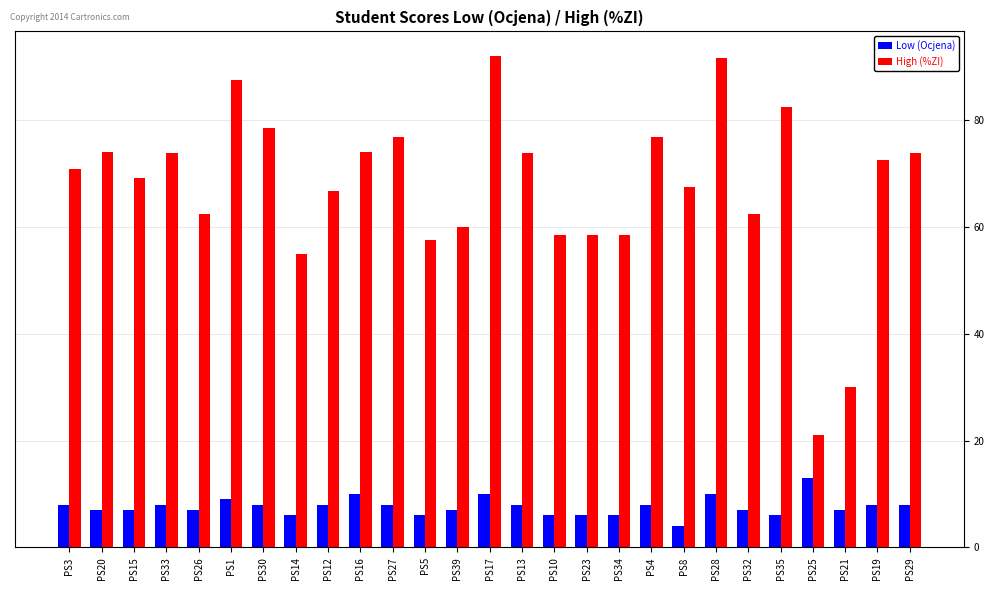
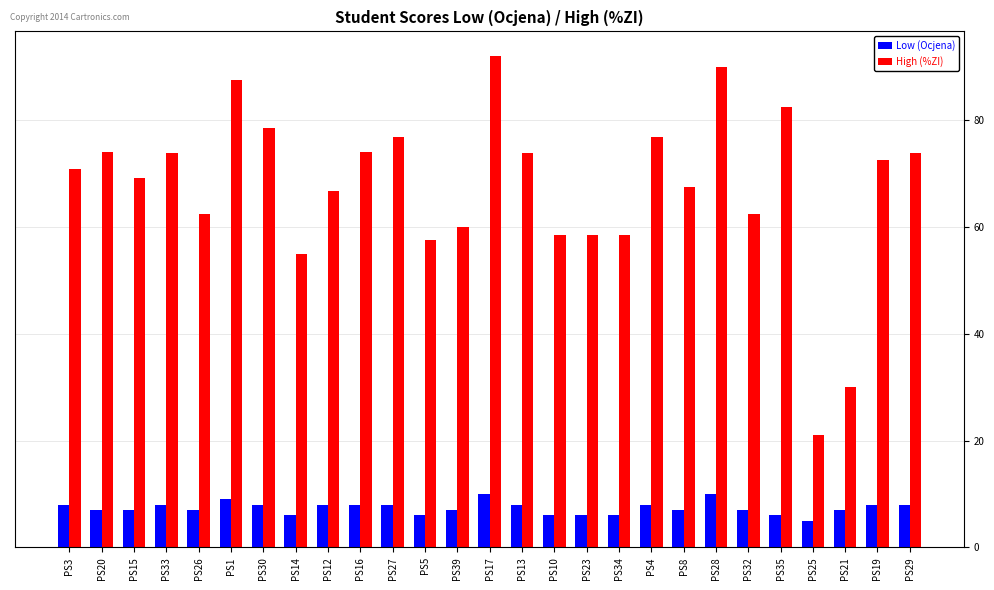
  {
    "Low (Ocjena)": {
      "PS3": 8,
      "PS20": 7,
      "PS15": 7,
      "PS33": 8,
      "PS26": 7,
      "PS1": 9,
      "PS30": 8,
      "PS14": 6,
      "PS12": 8,
-     "PS16": 10,
+     "PS16": 8,
      "PS27": 8,
      "PS5": 6,
      "PS39": 7,
      "PS17": 10,
      "PS13": 8,
      "PS10": 6,
      "PS23": 6,
      "PS34": 6,
      "PS4": 8,
-     "PS8": 4,
+     "PS8": 7,
      "PS28": 10,
      "PS32": 7,
      "PS35": 6,
-     "PS25": 13,
+     "PS25": 5,
      "PS21": 7,
      "PS19": 8,
      "PS29": 8
    },
    "High (%ZI)": {
      "PS3": 71,
      "PS20": 74,
      "PS15": 69,
      "PS33": 74,
      "PS26": 63,
      "PS1": 88,
      "PS30": 78,
      "PS14": 55,
      "PS12": 67,
      "PS16": 74,
      "PS27": 77,
      "PS5": 58,
      "PS39": 60,
      "PS17": 92,
      "PS13": 74,
      "PS10": 58,
      "PS23": 58,
      "PS34": 58,
      "PS4": 77,
      "PS8": 68,
-     "PS28": 92,
+     "PS28": 90,
      "PS32": 63,
      "PS35": 83,
      "PS25": 21,
      "PS21": 30,
      "PS19": 73,
      "PS29": 74
    }
  }
